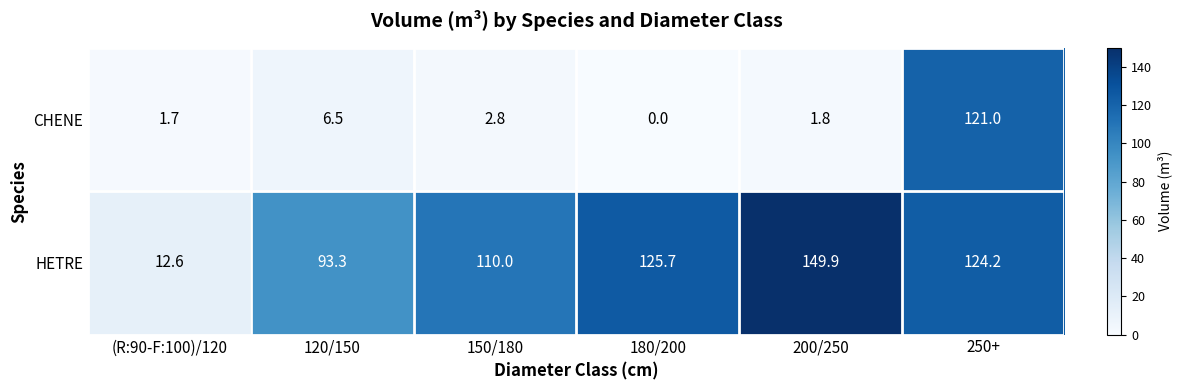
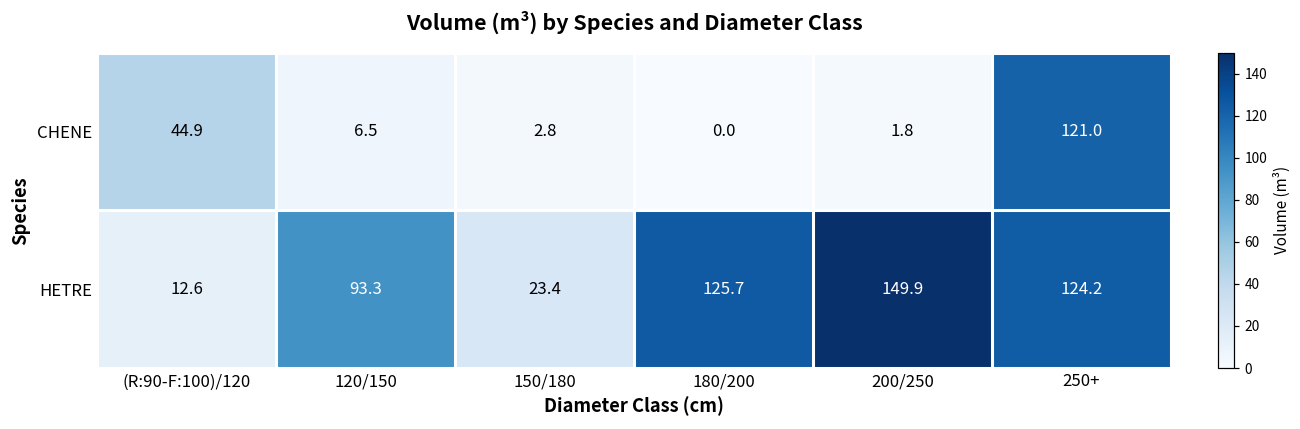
  {
    "CHENE": {
-     "(R:90-F:100)/120": 1.7,
+     "(R:90-F:100)/120": 44.9,
      "120/150": 6.5,
      "150/180": 2.8,
      "180/200": 0.0,
      "200/250": 1.8,
      "250+": 121.0
    },
    "HETRE": {
      "(R:90-F:100)/120": 12.6,
      "120/150": 93.3,
-     "150/180": 110.0,
+     "150/180": 23.4,
      "180/200": 125.7,
      "200/250": 149.9,
      "250+": 124.2
    }
  }
